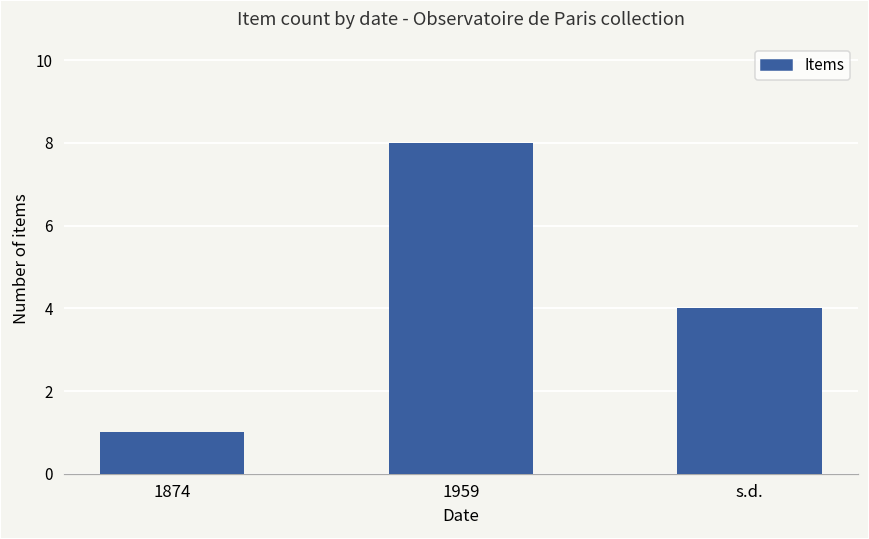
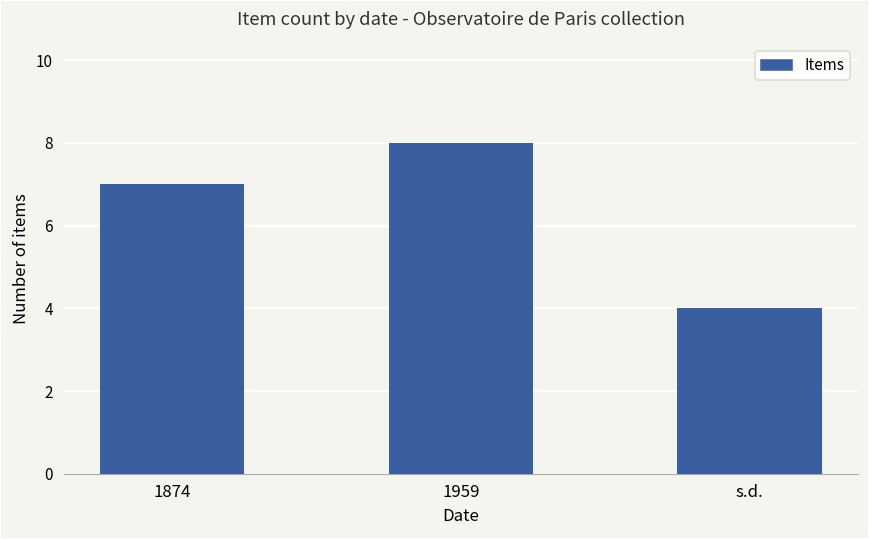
  {
-   "1874": 1,
+   "1874": 7,
    "1959": 8,
    "s.d.": 4
  }
